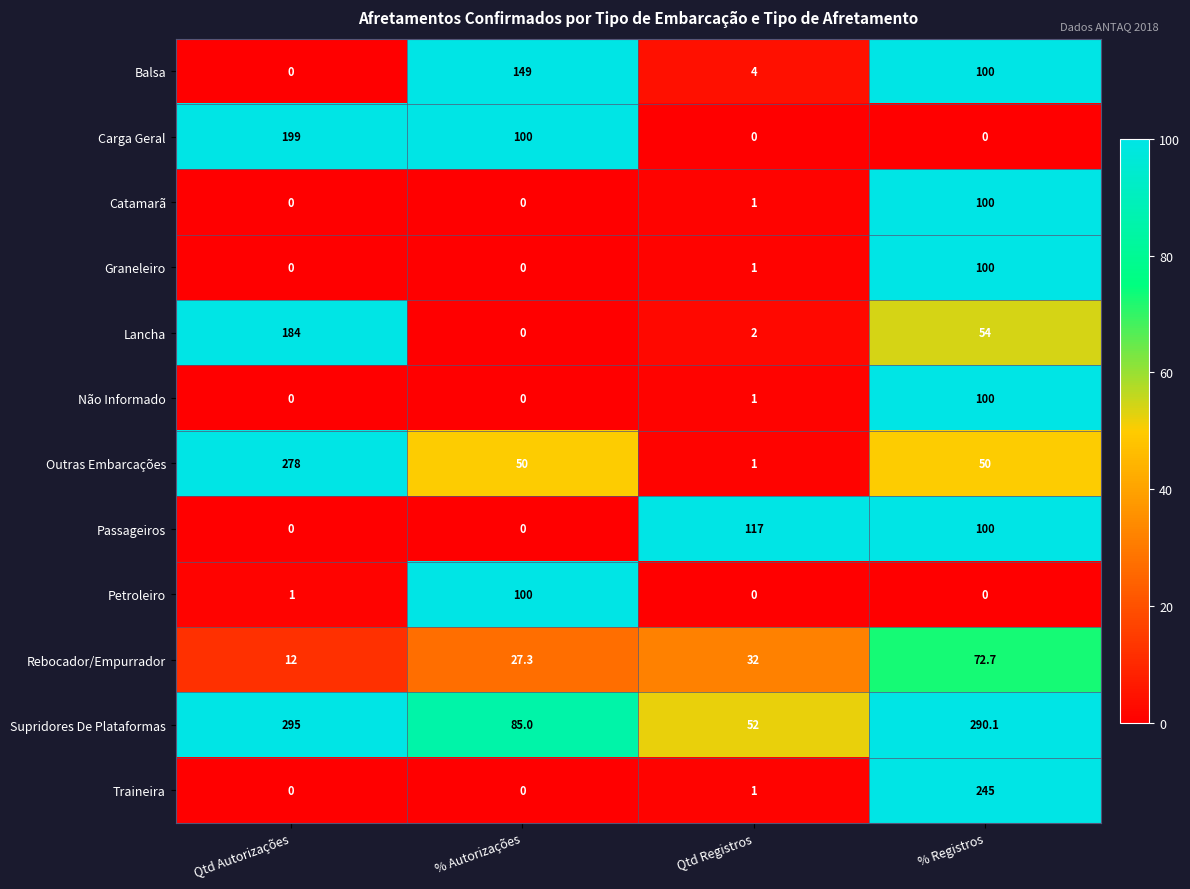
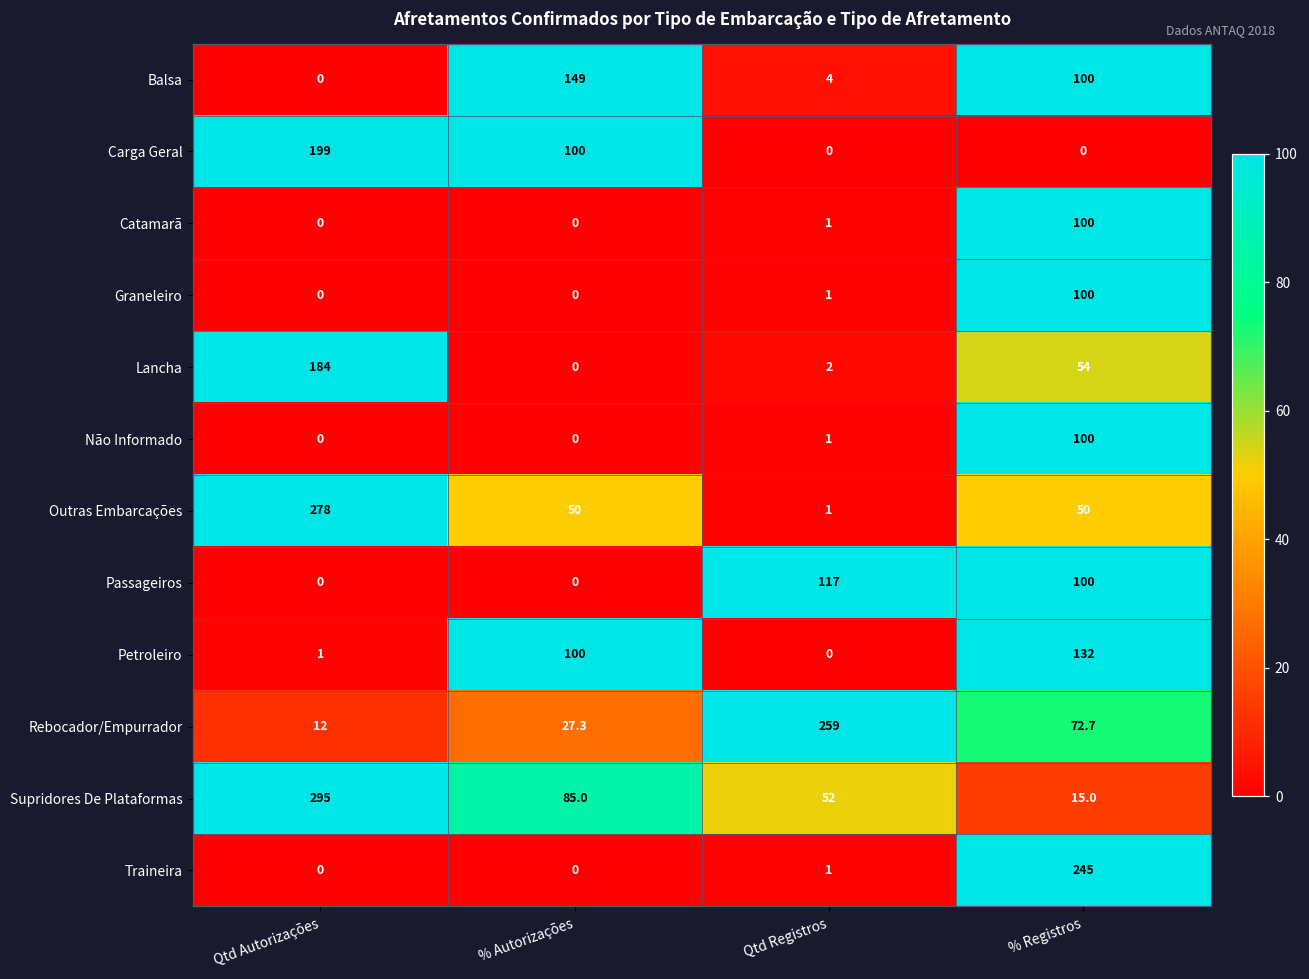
  {
    "Balsa": {
      "Qtd Autorizações": 0,
      "% Autorizações": 149,
      "Qtd Registros": 4,
      "% Registros": 100
    },
    "Carga Geral": {
      "Qtd Autorizações": 199,
      "% Autorizações": 100,
      "Qtd Registros": 0,
      "% Registros": 0
    },
    "Catamarã": {
      "Qtd Autorizações": 0,
      "% Autorizações": 0,
      "Qtd Registros": 1,
      "% Registros": 100
    },
    "Graneleiro": {
      "Qtd Autorizações": 0,
      "% Autorizações": 0,
      "Qtd Registros": 1,
      "% Registros": 100
    },
    "Lancha": {
      "Qtd Autorizações": 184,
      "% Autorizações": 0,
      "Qtd Registros": 2,
      "% Registros": 54
    },
    "Não Informado": {
      "Qtd Autorizações": 0,
      "% Autorizações": 0,
      "Qtd Registros": 1,
      "% Registros": 100
    },
    "Outras Embarcações": {
      "Qtd Autorizações": 278,
      "% Autorizações": 50,
      "Qtd Registros": 1,
      "% Registros": 50
    },
    "Passageiros": {
      "Qtd Autorizações": 0,
      "% Autorizações": 0,
      "Qtd Registros": 117,
      "% Registros": 100
    },
    "Petroleiro": {
      "Qtd Autorizações": 1,
      "% Autorizações": 100,
      "Qtd Registros": 0,
-     "% Registros": 0
+     "% Registros": 132
    },
    "Rebocador/Empurrador": {
      "Qtd Autorizações": 12,
      "% Autorizações": 27.3,
-     "Qtd Registros": 32,
+     "Qtd Registros": 259,
      "% Registros": 72.7
    },
    "Supridores De Plataformas": {
      "Qtd Autorizações": 295,
      "% Autorizações": 85.0,
      "Qtd Registros": 52,
-     "% Registros": 290.1
+     "% Registros": 15.0
    },
    "Traineira": {
      "Qtd Autorizações": 0,
      "% Autorizações": 0,
      "Qtd Registros": 1,
      "% Registros": 245
    }
  }
